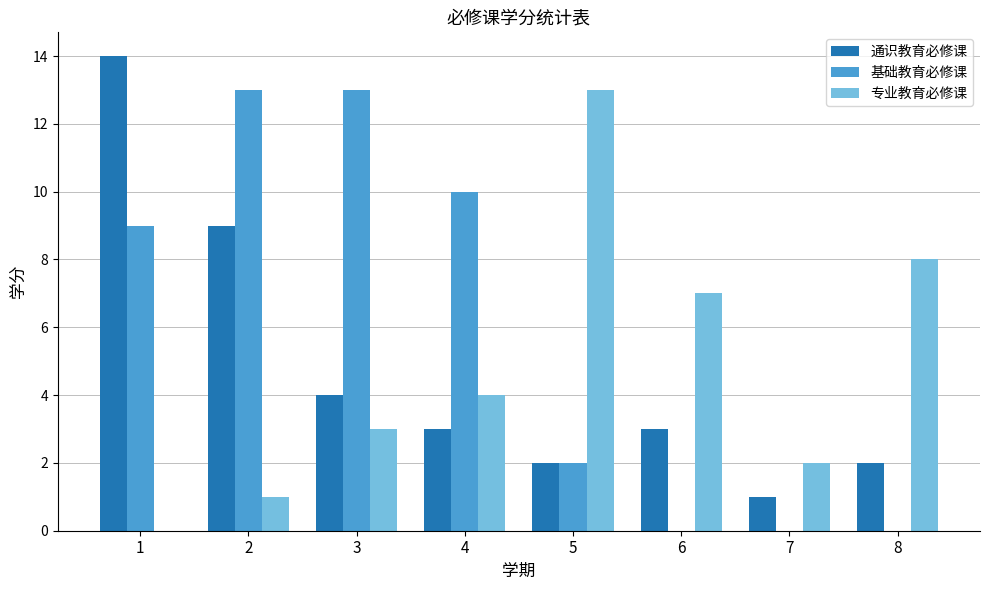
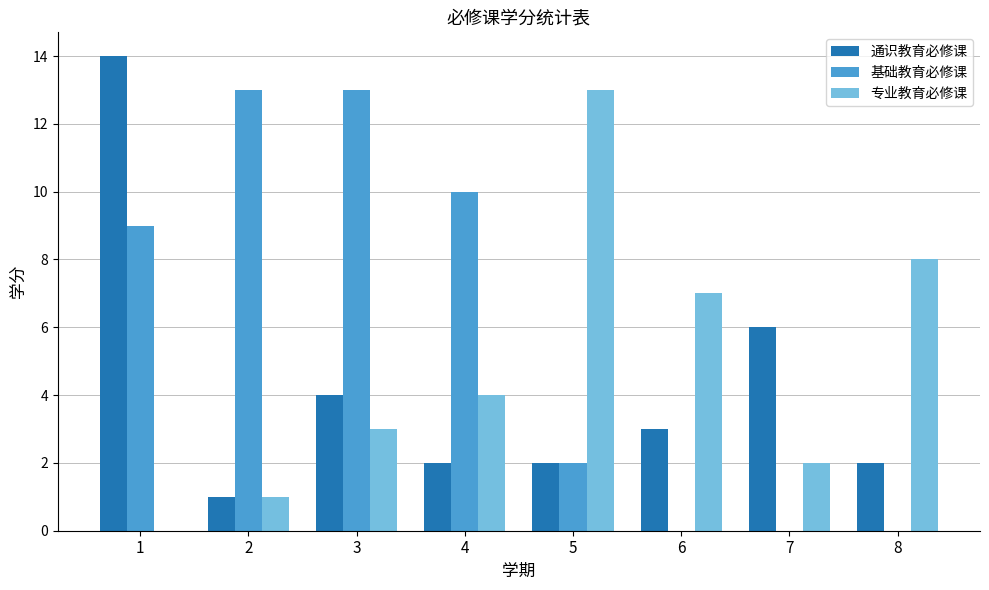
  {
    "通识教育必修课": {
      "1": 14,
-     "2": 9,
+     "2": 1,
      "3": 4,
-     "4": 3,
+     "4": 2,
      "5": 2,
      "6": 3,
-     "7": 1,
+     "7": 6,
      "8": 2
    }
  }
